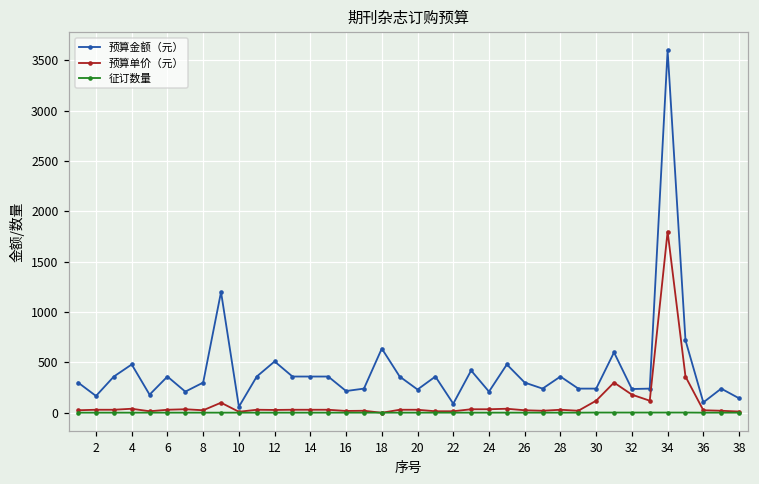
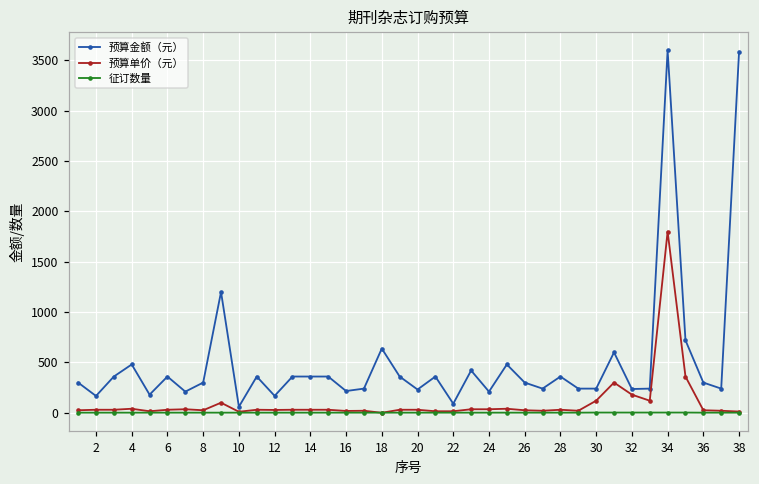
  {
    "预算金额（元）": {
      "2": 200,
      "4": 500,
      "6": 400,
      "8": 300,
      "10": 100,
-     "12": 500,
+     "12": 200,
      "14": 400,
      "16": 200,
      "18": 600,
      "20": 200,
      "22": 100,
      "24": 200,
      "26": 300,
      "28": 400,
      "30": 200,
      "32": 200,
      "34": 3600,
-     "36": 100,
-     "38": 100
+     "36": 300,
+     "38": 3600
    },
    "预算单价（元）": {
      "2": 0,
      "4": 0,
      "6": 0,
      "14": 0,
      "20": 0,
      "24": 0,
      "28": 0,
      "30": 100,
      "32": 200,
      "34": 1800
    },
    "征订数量": {
      "2": 0,
      "4": 0,
      "6": 0,
      "14": 0,
      "20": 0,
      "24": 0,
      "28": 0,
      "30": 0,
      "32": 0,
      "34": 0
    }
  }
